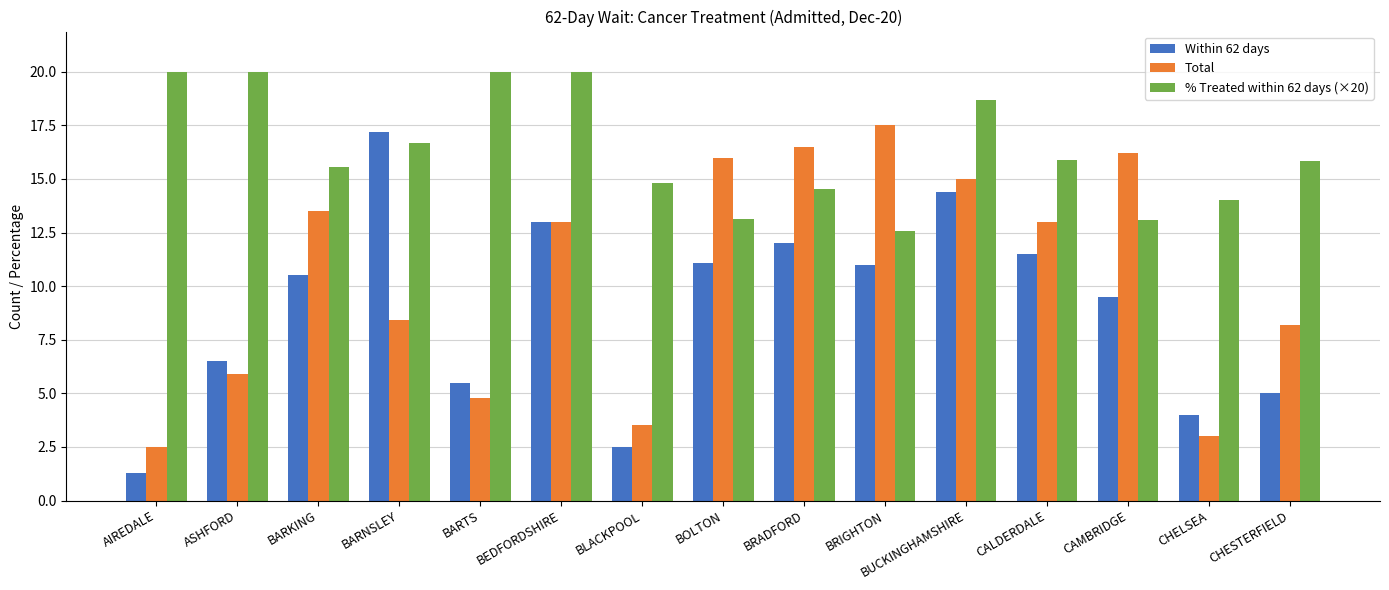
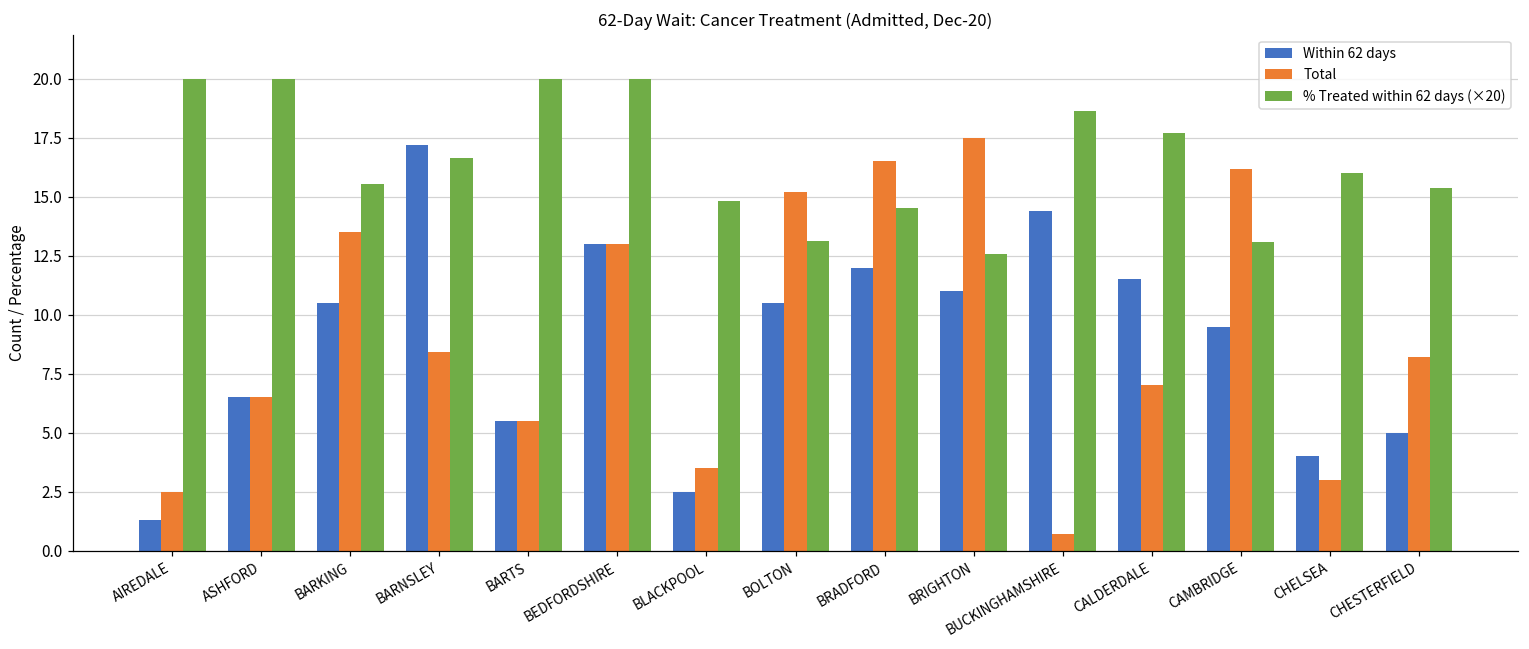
  {
    "Within 62 days": {
      "AIREDALE": 1.3,
      "ASHFORD": 6.5,
      "BARKING": 10.5,
      "BARNSLEY": 17.2,
      "BARTS": 5.5,
      "BEDFORDSHIRE": 13.0,
      "BLACKPOOL": 2.5,
-     "BOLTON": 11.1,
+     "BOLTON": 10.5,
      "BRADFORD": 12.0,
      "BRIGHTON": 11.0,
      "BUCKINGHAMSHIRE": 14.4,
      "CALDERDALE": 11.5,
      "CAMBRIDGE": 9.5,
      "CHELSEA": 4.0,
      "CHESTERFIELD": 5.0
    },
    "Total": {
      "AIREDALE": 2.5,
-     "ASHFORD": 5.9,
+     "ASHFORD": 6.5,
      "BARKING": 13.5,
      "BARNSLEY": 8.4,
-     "BARTS": 4.8,
+     "BARTS": 5.5,
      "BEDFORDSHIRE": 13.0,
      "BLACKPOOL": 3.5,
-     "BOLTON": 16.0,
+     "BOLTON": 15.2,
      "BRADFORD": 16.5,
      "BRIGHTON": 17.5,
-     "BUCKINGHAMSHIRE": 15.0,
-     "CALDERDALE": 13,
+     "BUCKINGHAMSHIRE": 0.7,
+     "CALDERDALE": 7,
      "CAMBRIDGE": 16.2,
      "CHELSEA": 3.0,
      "CHESTERFIELD": 8.2
    },
    "% Treated within 62 days (×20)": {
      "AIREDALE": 20.0,
      "ASHFORD": 20.0,
      "BARKING": 15.6,
      "BARNSLEY": 16.7,
      "BARTS": 20.0,
      "BEDFORDSHIRE": 20.0,
      "BLACKPOOL": 14.8,
      "BOLTON": 13.1,
      "BRADFORD": 14.5,
      "BRIGHTON": 12.6,
      "BUCKINGHAMSHIRE": 18.7,
-     "CALDERDALE": 15.9,
+     "CALDERDALE": 17.7,
      "CAMBRIDGE": 13.1,
-     "CHELSEA": 14.0,
-     "CHESTERFIELD": 15.8
+     "CHELSEA": 16.0,
+     "CHESTERFIELD": 15.4
    }
  }
